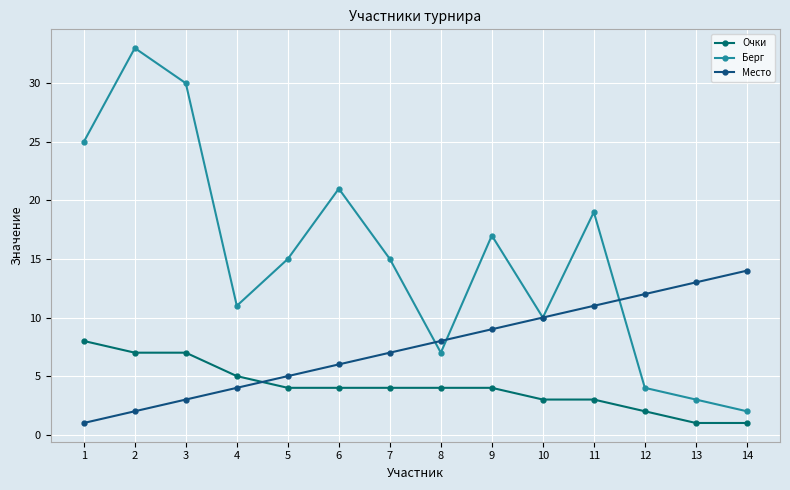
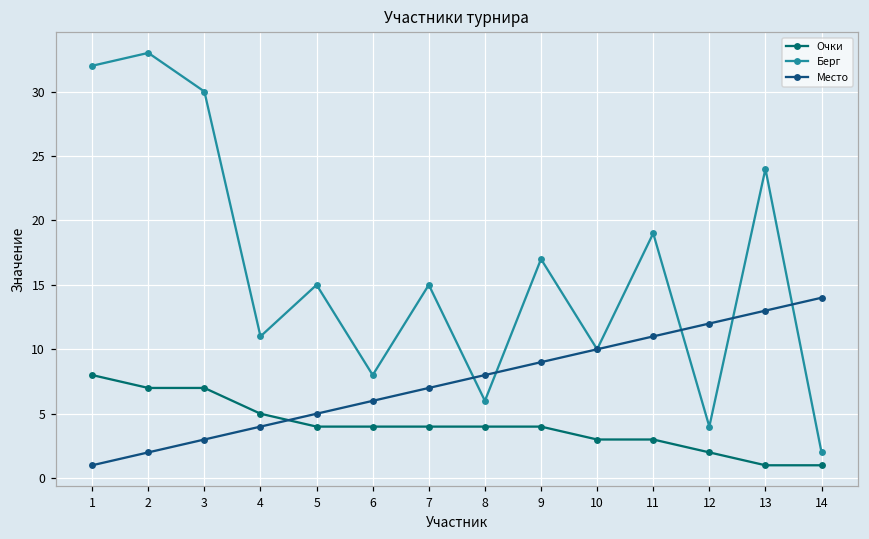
  {
    "Берг": {
-     "1": 25,
+     "1": 32,
      "2": 33,
      "3": 30,
      "4": 11,
      "5": 15,
-     "6": 21,
+     "6": 8,
      "7": 15,
-     "8": 7,
+     "8": 6,
      "9": 17,
      "11": 19,
      "12": 4,
-     "13": 3,
+     "13": 24,
      "14": 2
    }
  }
